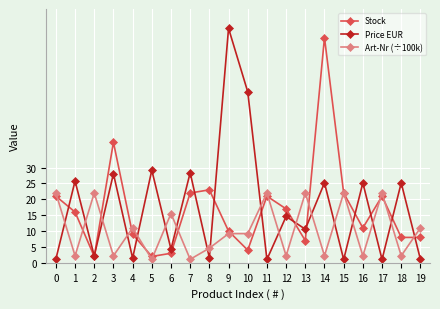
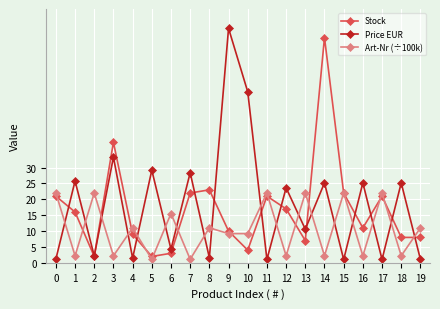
  {
    "Stock": {
      "0": 21,
      "1": 16,
      "3": 38,
      "4": 9,
      "5": 2,
      "6": 3,
      "7": 22,
      "8": 23,
      "10": 4,
      "11": 21,
      "12": 17,
      "13": 7,
      "14": 71,
      "16": 11,
      "17": 21,
      "18": 8,
      "19": 8
    },
    "Price EUR": {
      "0": 1,
      "1": 26,
-     "3": 28,
+     "3": 33,
      "4": 1,
      "5": 29,
      "6": 4,
      "7": 28,
      "8": 2,
      "9": 74,
      "10": 54,
      "11": 1,
-     "12": 15,
+     "12": 24,
      "13": 11,
      "14": 25,
      "15": 1,
      "16": 25,
      "17": 1,
      "18": 25,
      "19": 1
    },
    "Art-Nr (÷100k)": {
      "0": 22,
      "1": 2,
      "2": 22,
      "3": 2,
      "4": 11,
      "5": 1,
      "6": 16,
      "7": 1,
-     "8": 5,
+     "8": 11,
      "10": 9,
      "11": 22,
      "12": 2,
      "13": 22,
      "14": 2,
      "16": 2,
      "17": 22,
      "18": 2,
      "19": 11
    }
  }
